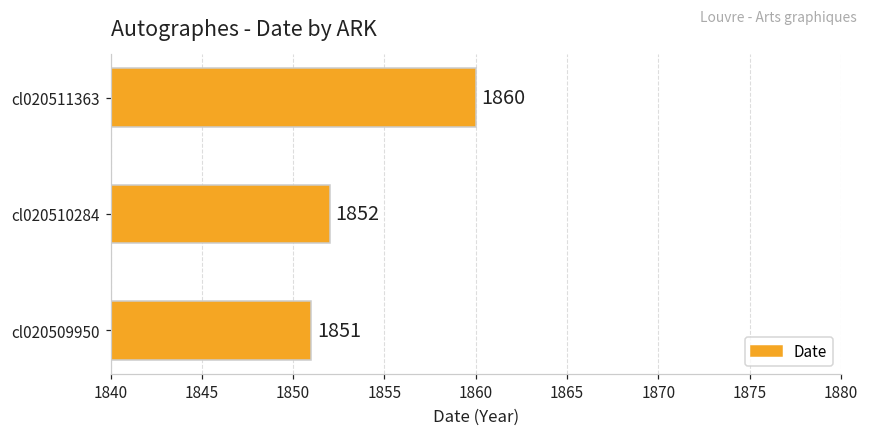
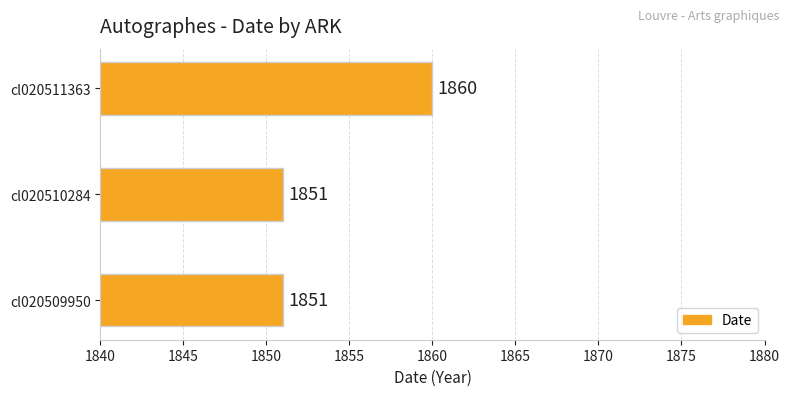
  {
    "cl020511363": 1860,
-   "cl020510284": 1852,
+   "cl020510284": 1851,
    "cl020509950": 1851
  }
